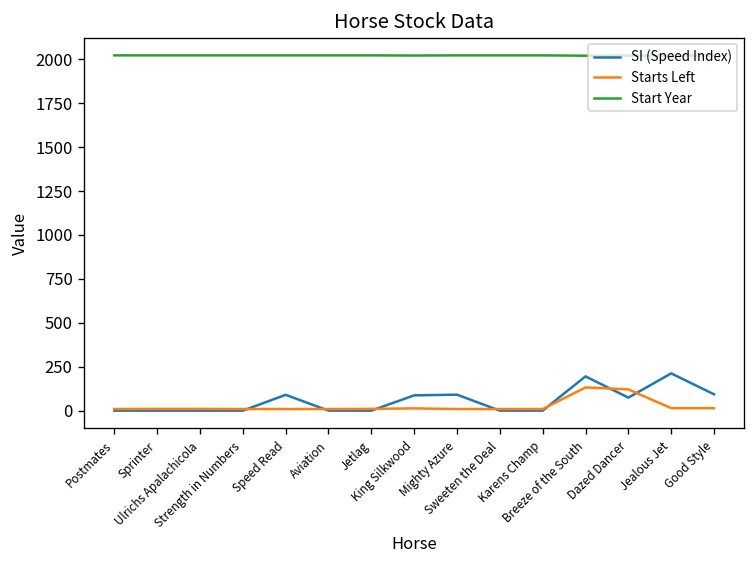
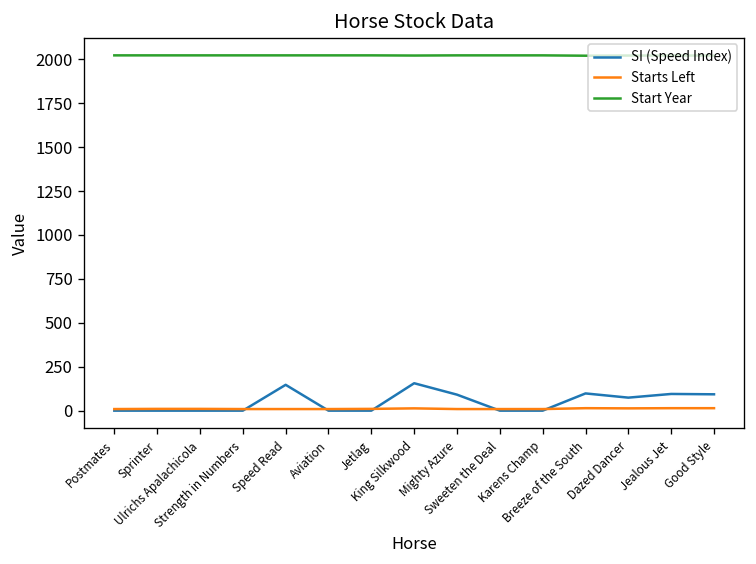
  {
    "SI (Speed Index)": {
-     "Speed Read": 90,
-     "King Silkwood": 90,
+     "Speed Read": 150,
+     "King Silkwood": 160,
      "Mighty Azure": 90,
-     "Breeze of the South": 200,
+     "Breeze of the South": 100,
      "Dazed Dancer": 70,
-     "Jealous Jet": 210,
+     "Jealous Jet": 100,
      "Good Style": 90
    },
    "Starts Left": {
      "Speed Read": 10,
      "King Silkwood": 10,
      "Mighty Azure": 10,
-     "Breeze of the South": 130,
-     "Dazed Dancer": 120,
+     "Breeze of the South": 10,
+     "Dazed Dancer": 10,
      "Jealous Jet": 10,
      "Good Style": 10
    },
    "Start Year": {
      "Postmates": 2020,
      "Sprinter": 2020,
      "Ulrichs Apalachicola": 2020,
      "Strength in Numbers": 2020,
      "Speed Read": 2020,
      "Aviation": 2020,
      "Jetlag": 2020,
      "King Silkwood": 2020,
      "Mighty Azure": 2020,
      "Sweeten the Deal": 2020,
      "Karens Champ": 2020,
      "Breeze of the South": 2020
    }
  }
